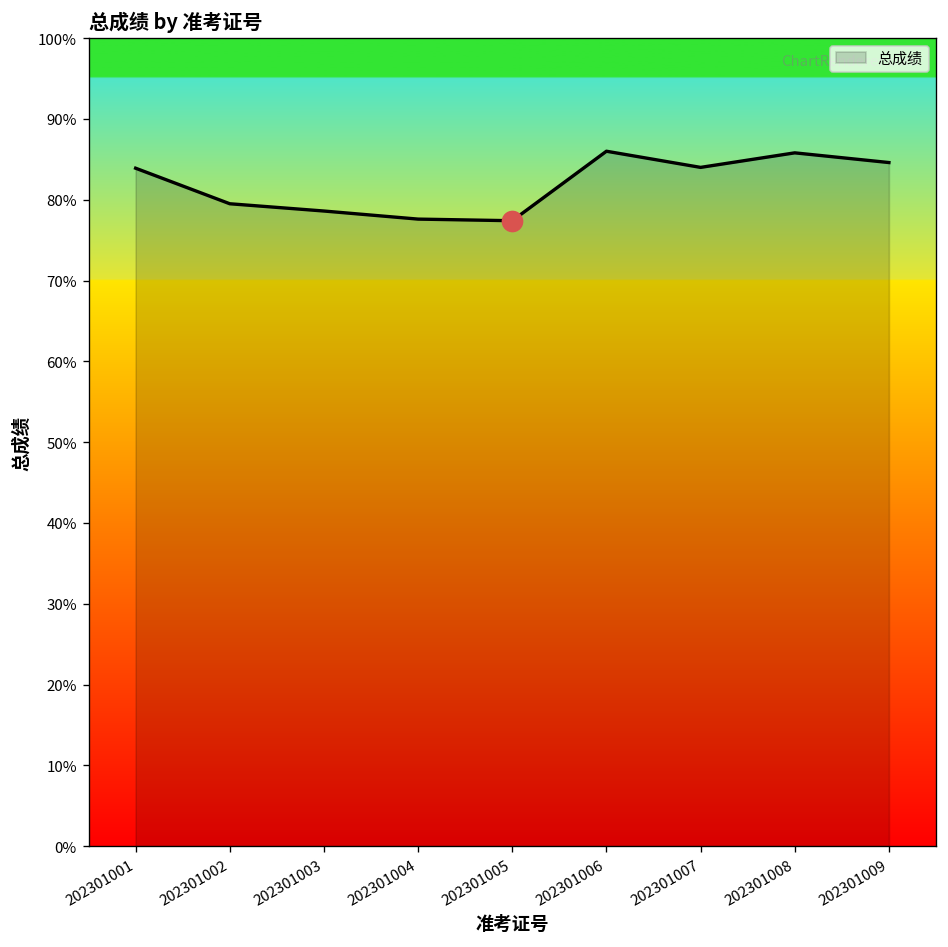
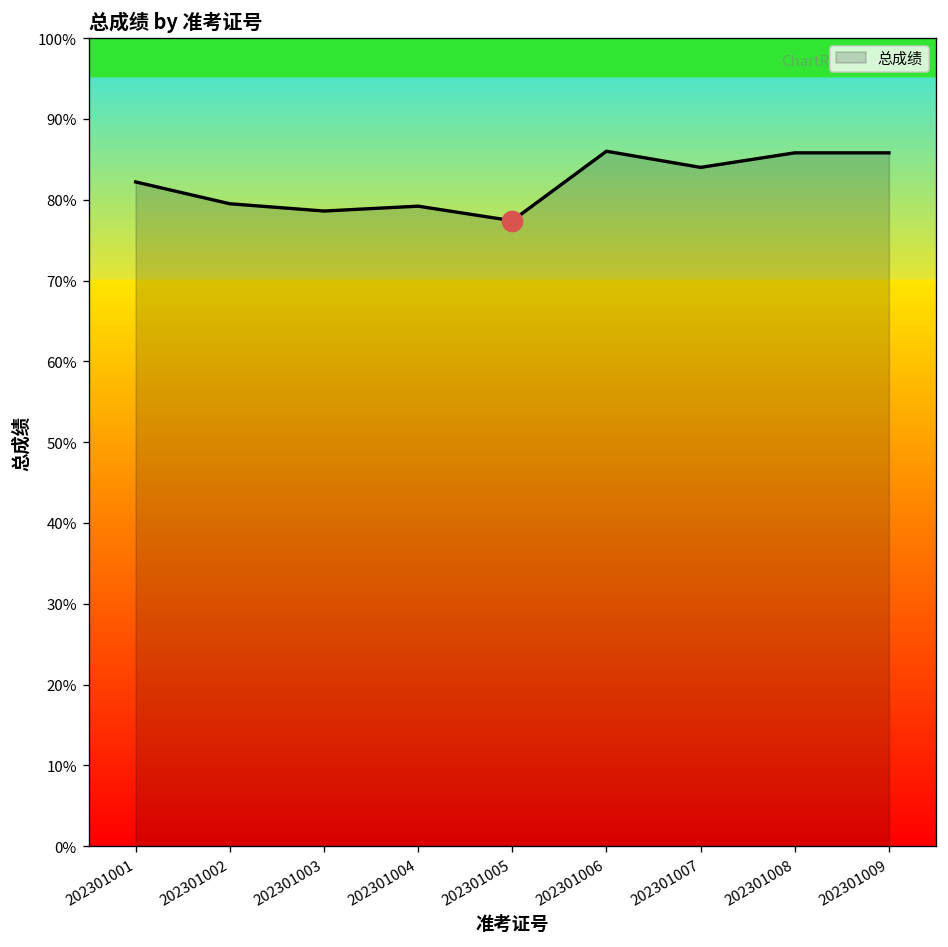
  {
    "总成绩": {
-     "202301001": "84%",
+     "202301001": "82%",
      "202301002": "80%",
      "202301003": "79%",
-     "202301004": "78%",
+     "202301004": "79%",
      "202301006": "86%",
      "202301007": "84%",
      "202301008": "86%",
-     "202301009": "85%"
+     "202301009": "86%"
    }
  }
